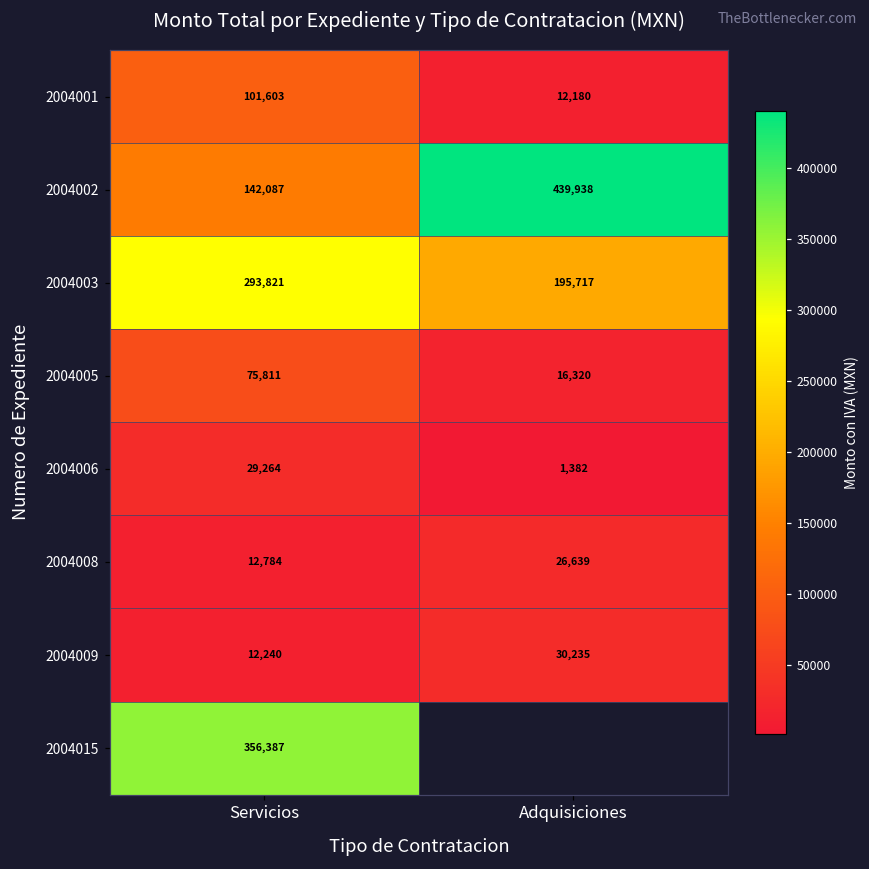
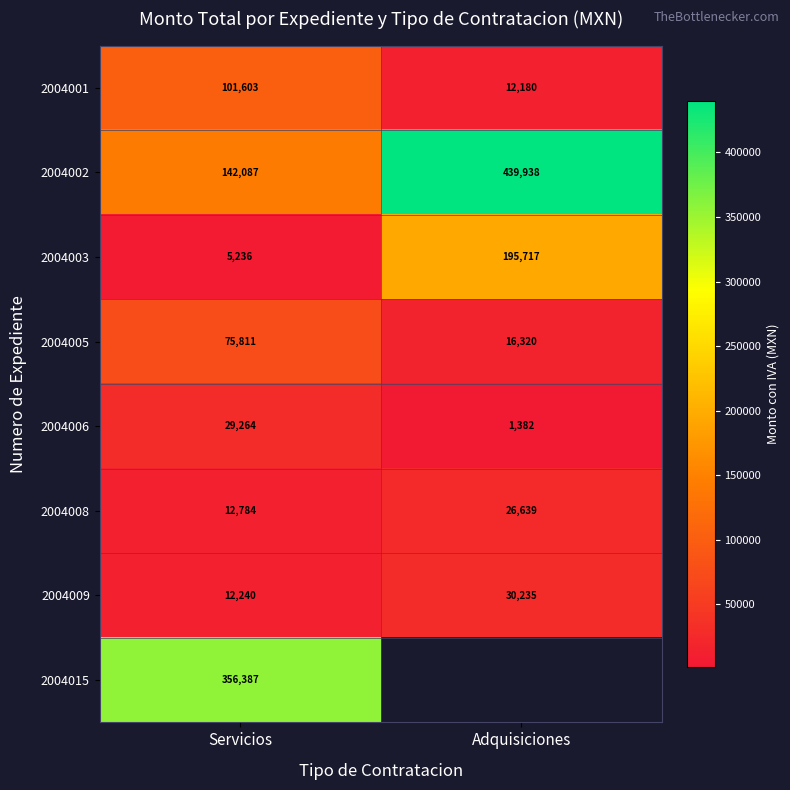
  {
    "2004001": {
      "Servicios": "101,603",
      "Adquisiciones": "12,180"
    },
    "2004002": {
      "Servicios": "142,087",
      "Adquisiciones": "439,938"
    },
    "2004003": {
-     "Servicios": "293,821",
+     "Servicios": "5,236",
      "Adquisiciones": "195,717"
    },
    "2004005": {
      "Servicios": "75,811",
      "Adquisiciones": "16,320"
    },
    "2004006": {
      "Servicios": "29,264",
      "Adquisiciones": "1,382"
    },
    "2004008": {
      "Servicios": "12,784",
      "Adquisiciones": "26,639"
    },
    "2004009": {
      "Servicios": "12,240",
      "Adquisiciones": "30,235"
    },
    "2004015": {
      "Servicios": "356,387"
    }
  }
